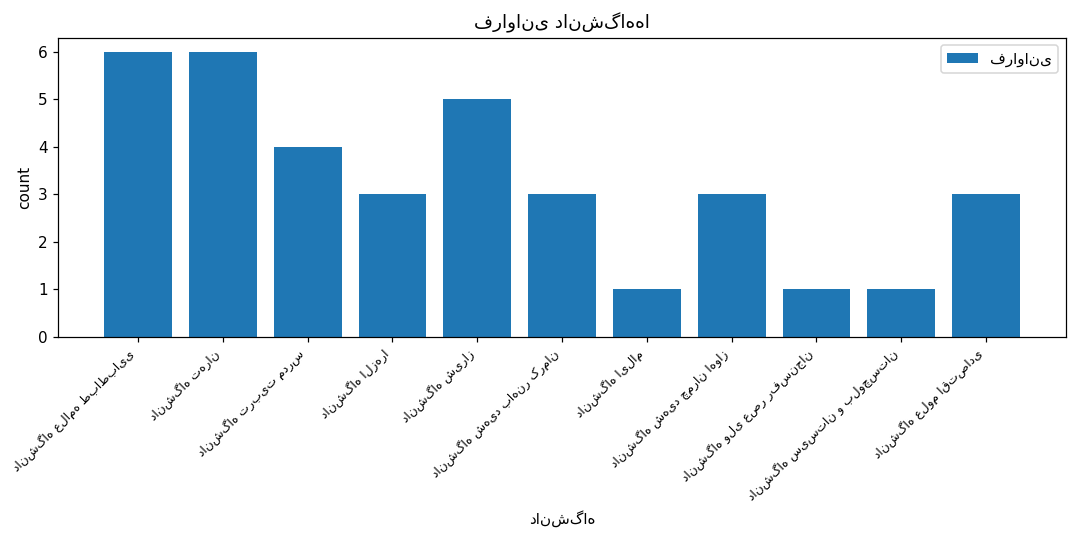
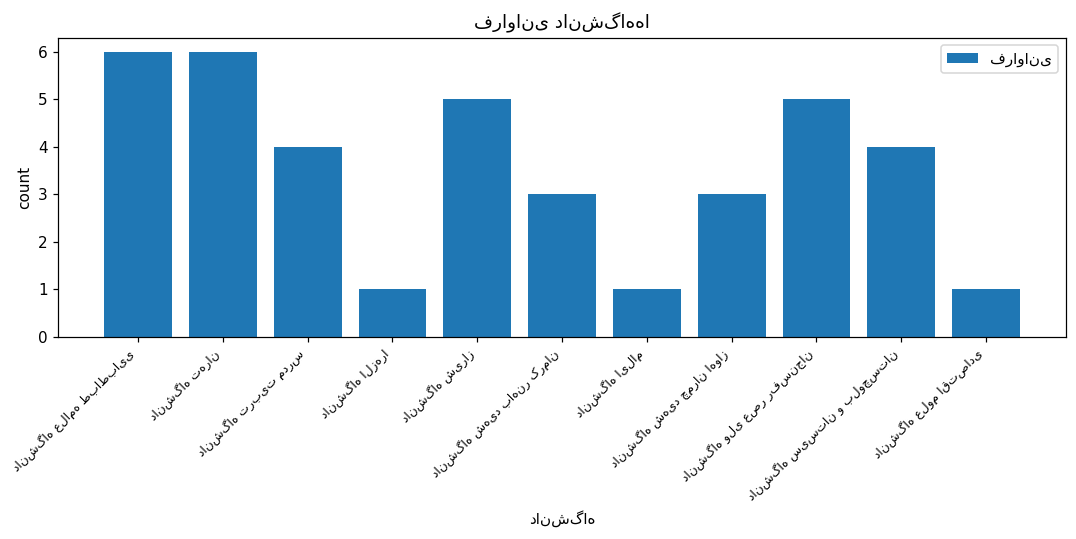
  {
    "دانشگاه علامه طباطبایی": 6,
    "دانشگاه تهران": 6,
    "دانشگاه تربیت مدرس": 4,
-   "دانشگاه الزهرا": 3,
+   "دانشگاه الزهرا": 1,
    "دانشگاه شیراز": 5,
    "دانشگاه شهید باهنر کرمان": 3,
    "دانشگاه ایلام": 1,
    "دانشگاه شهید چمران اهواز": 3,
-   "دانشگاه ولی عصر رفسنجان": 1,
-   "دانشگاه سیستان و بلوچستان": 1,
-   "دانشگاه علوم اقتصادی": 3
+   "دانشگاه ولی عصر رفسنجان": 5,
+   "دانشگاه سیستان و بلوچستان": 4,
+   "دانشگاه علوم اقتصادی": 1
  }
